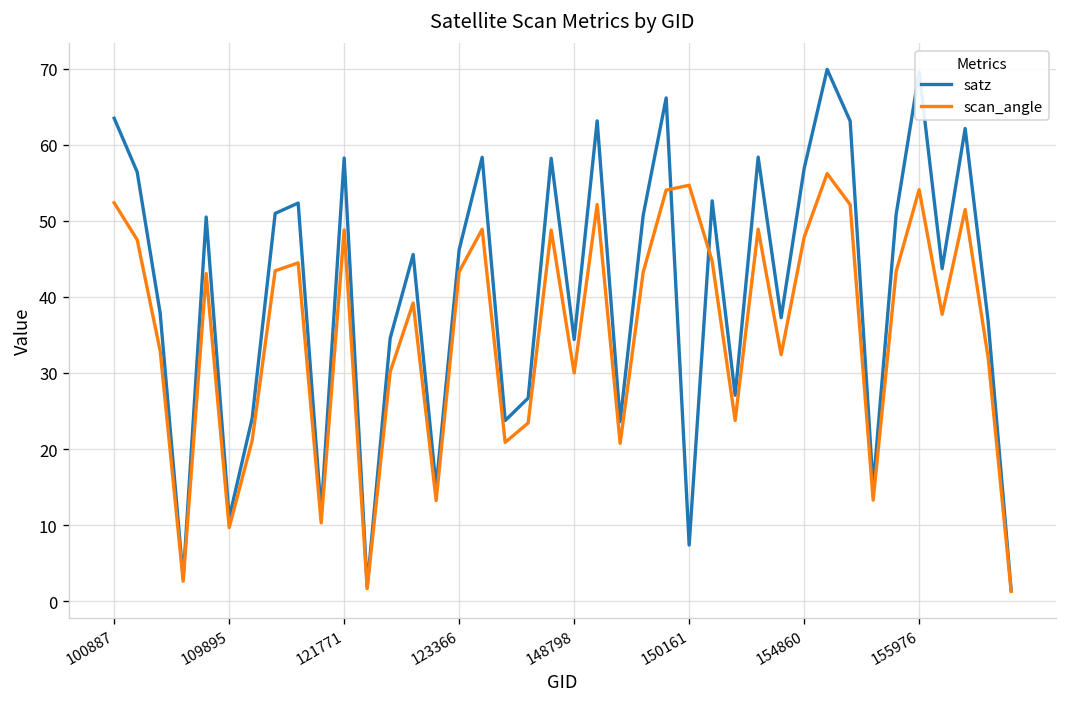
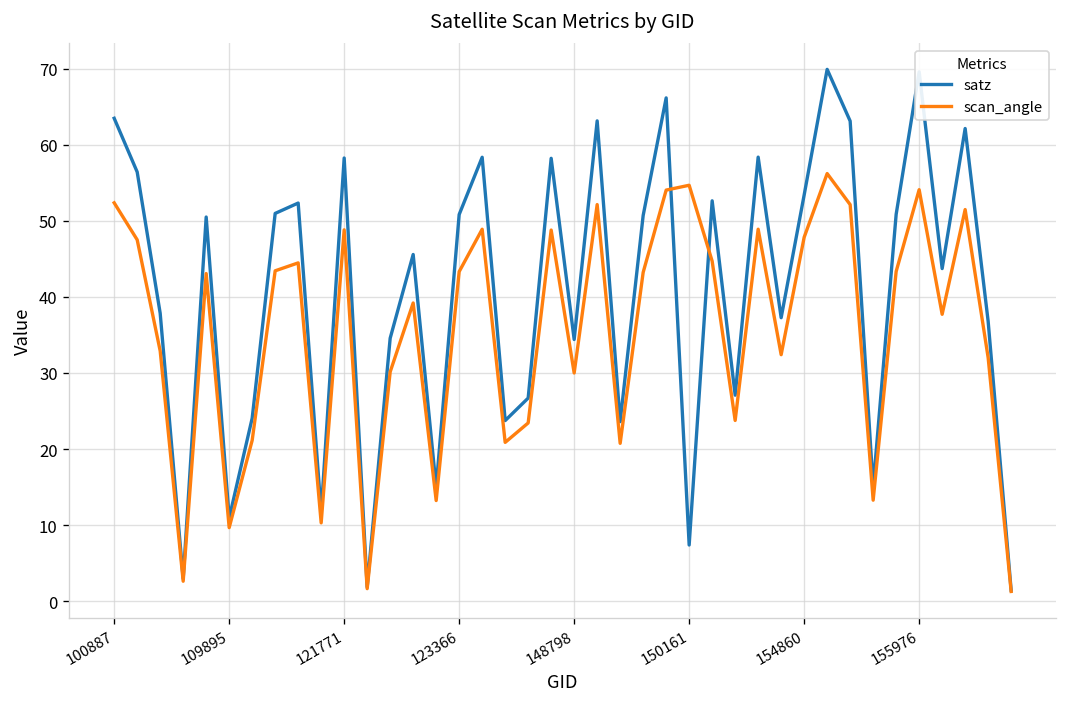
  {
    "satz": {
      "100887": 63,
      "109895": 11,
      "121771": 58,
-     "123366": 46,
+     "123366": 51,
      "148798": 34,
      "150161": 7,
-     "154860": 57
+     "154860": 53
    },
    "scan_angle": {
      "100887": 52,
      "109895": 10,
      "121771": 49,
      "123366": 43,
      "148798": 30,
      "150161": 55,
      "154860": 48,
      "155976": 54
    }
  }
